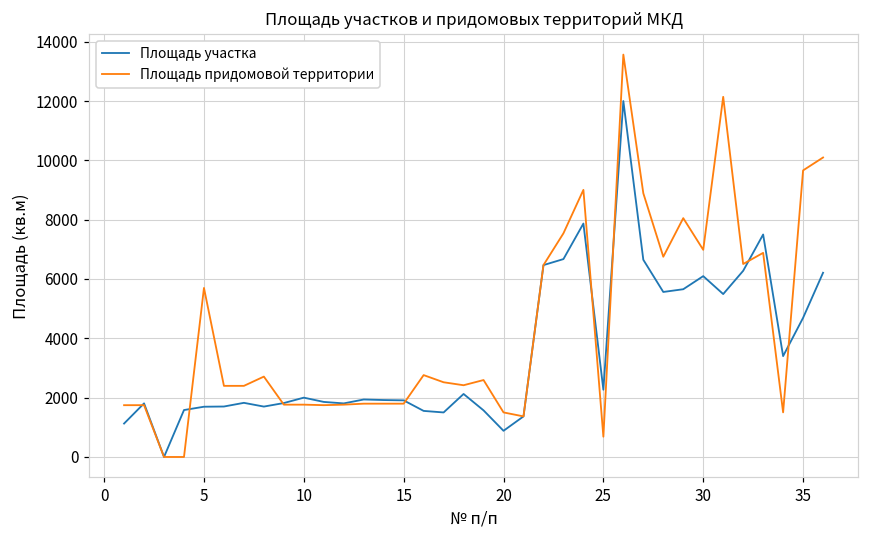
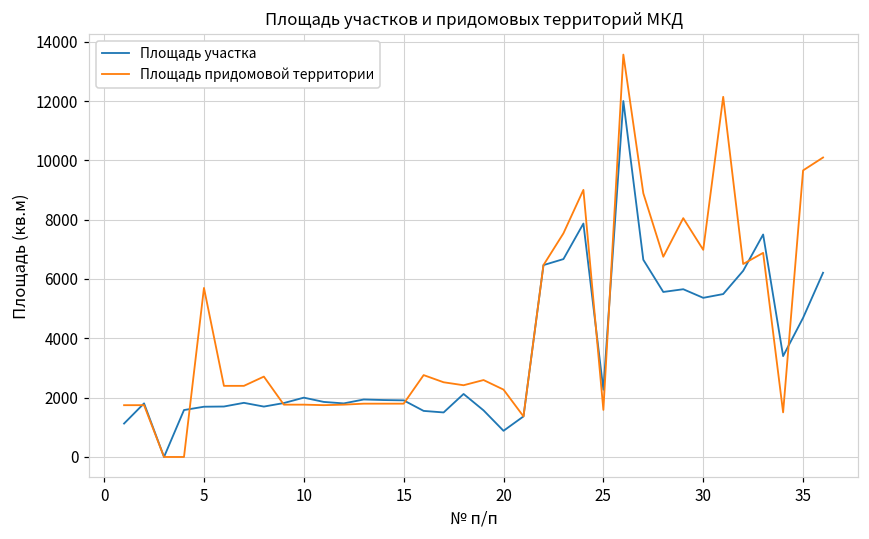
  {
    "Площадь участка": {
      "5": 1700,
      "10": 2000,
      "15": 1900,
      "20": 900,
      "25": 2300,
-     "30": 6100,
+     "30": 5400,
      "35": 4700
    },
    "Площадь придомовой территории": {
      "5": 5700,
      "10": 1800,
      "15": 1800,
-     "20": 1500,
-     "25": 700,
+     "20": 2300,
+     "25": 1600,
      "30": 7000,
      "35": 9700
    }
  }
